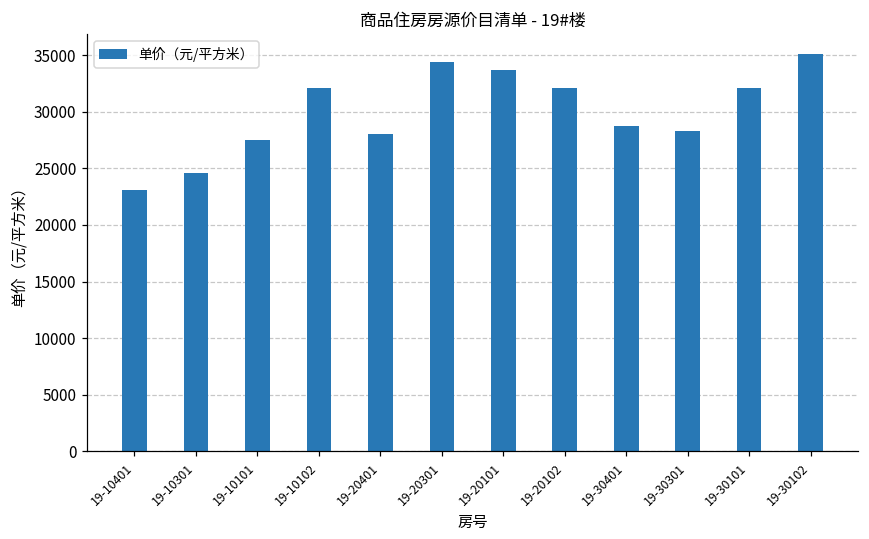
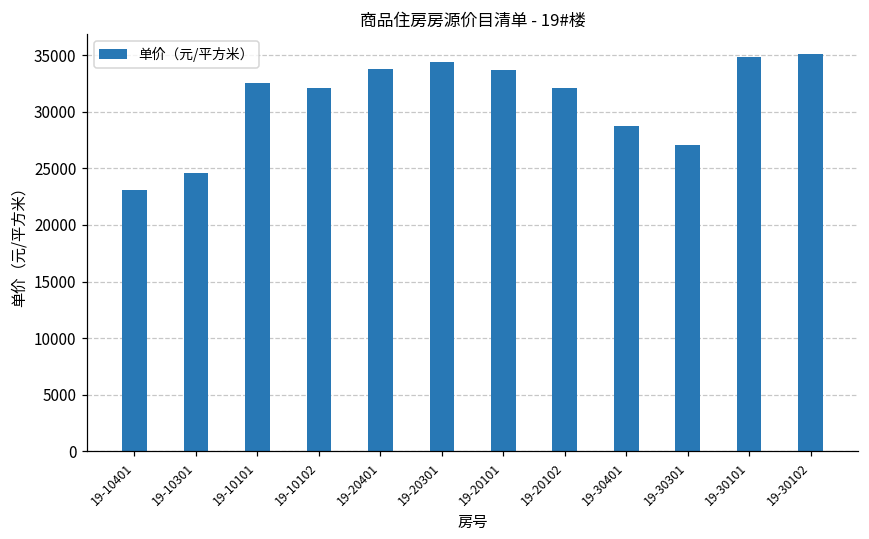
  {
    "19-10401": 23100,
    "19-10301": 24600,
-   "19-10101": 27500,
+   "19-10101": 32600,
    "19-10102": 32100,
-   "19-20401": 28100,
+   "19-20401": 33700,
    "19-20301": 34400,
    "19-20101": 33700,
    "19-20102": 32100,
    "19-30401": 28800,
-   "19-30301": 28300,
-   "19-30101": 32100,
+   "19-30301": 27100,
+   "19-30101": 34800,
    "19-30102": 35100
  }
